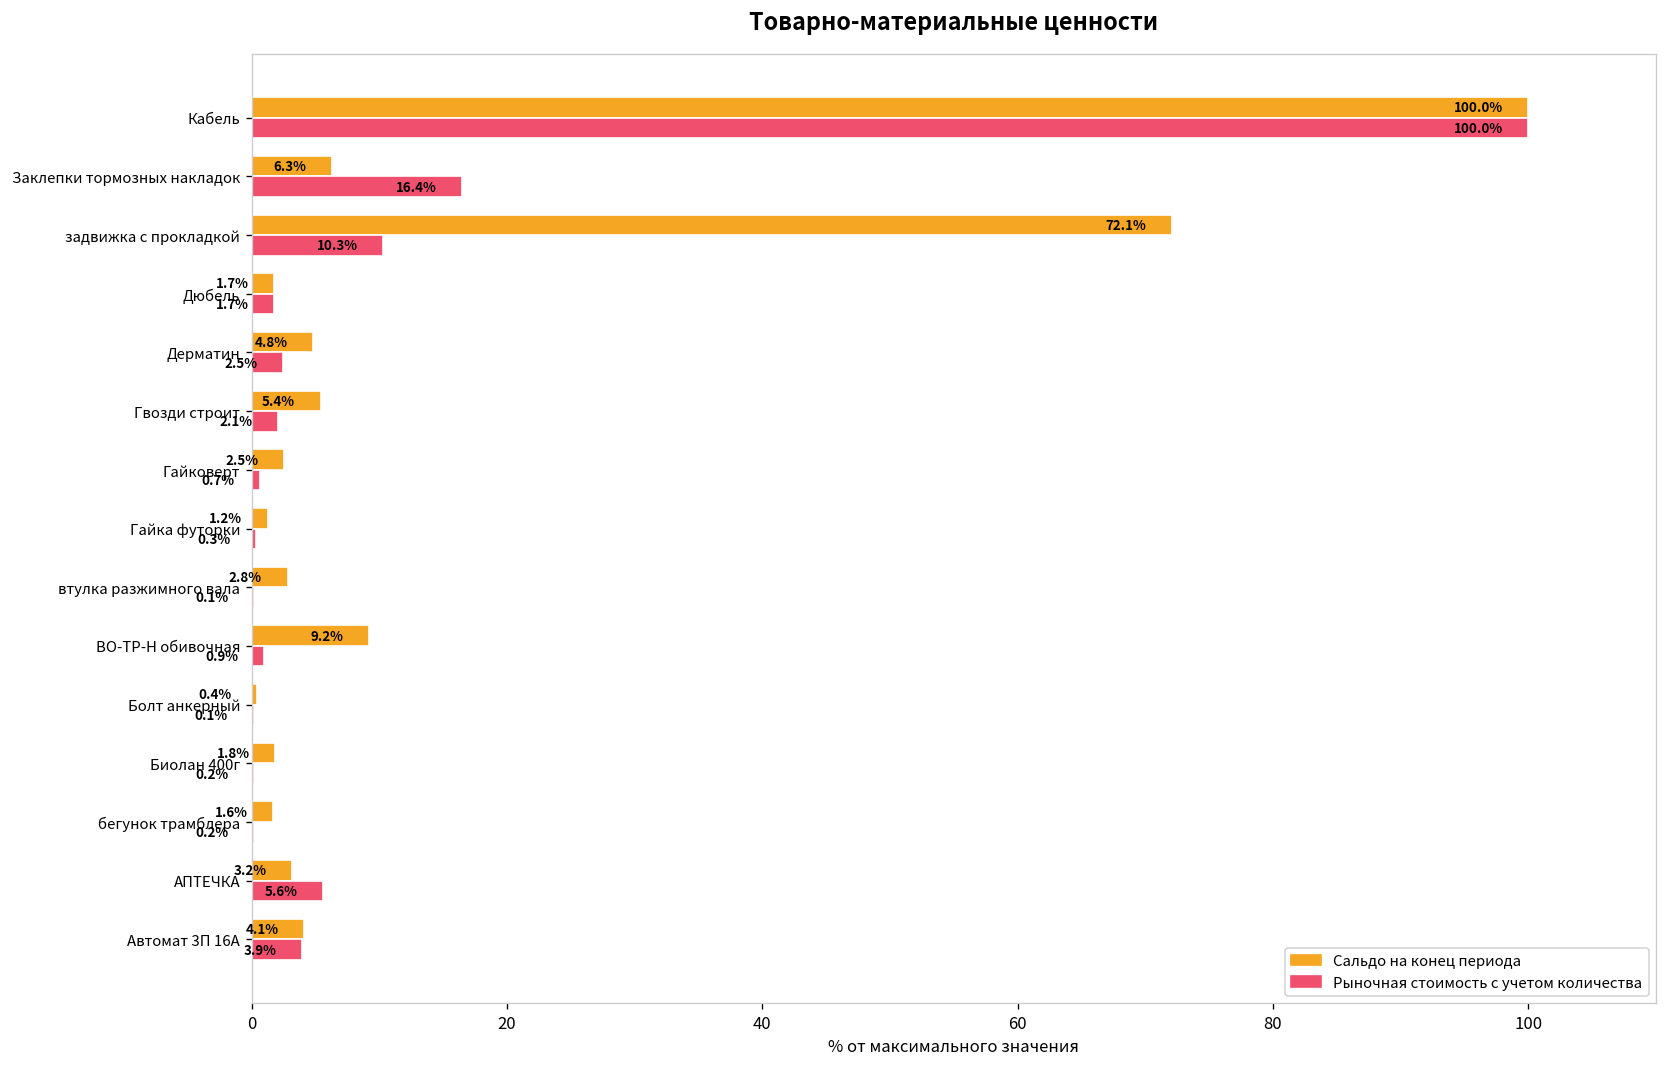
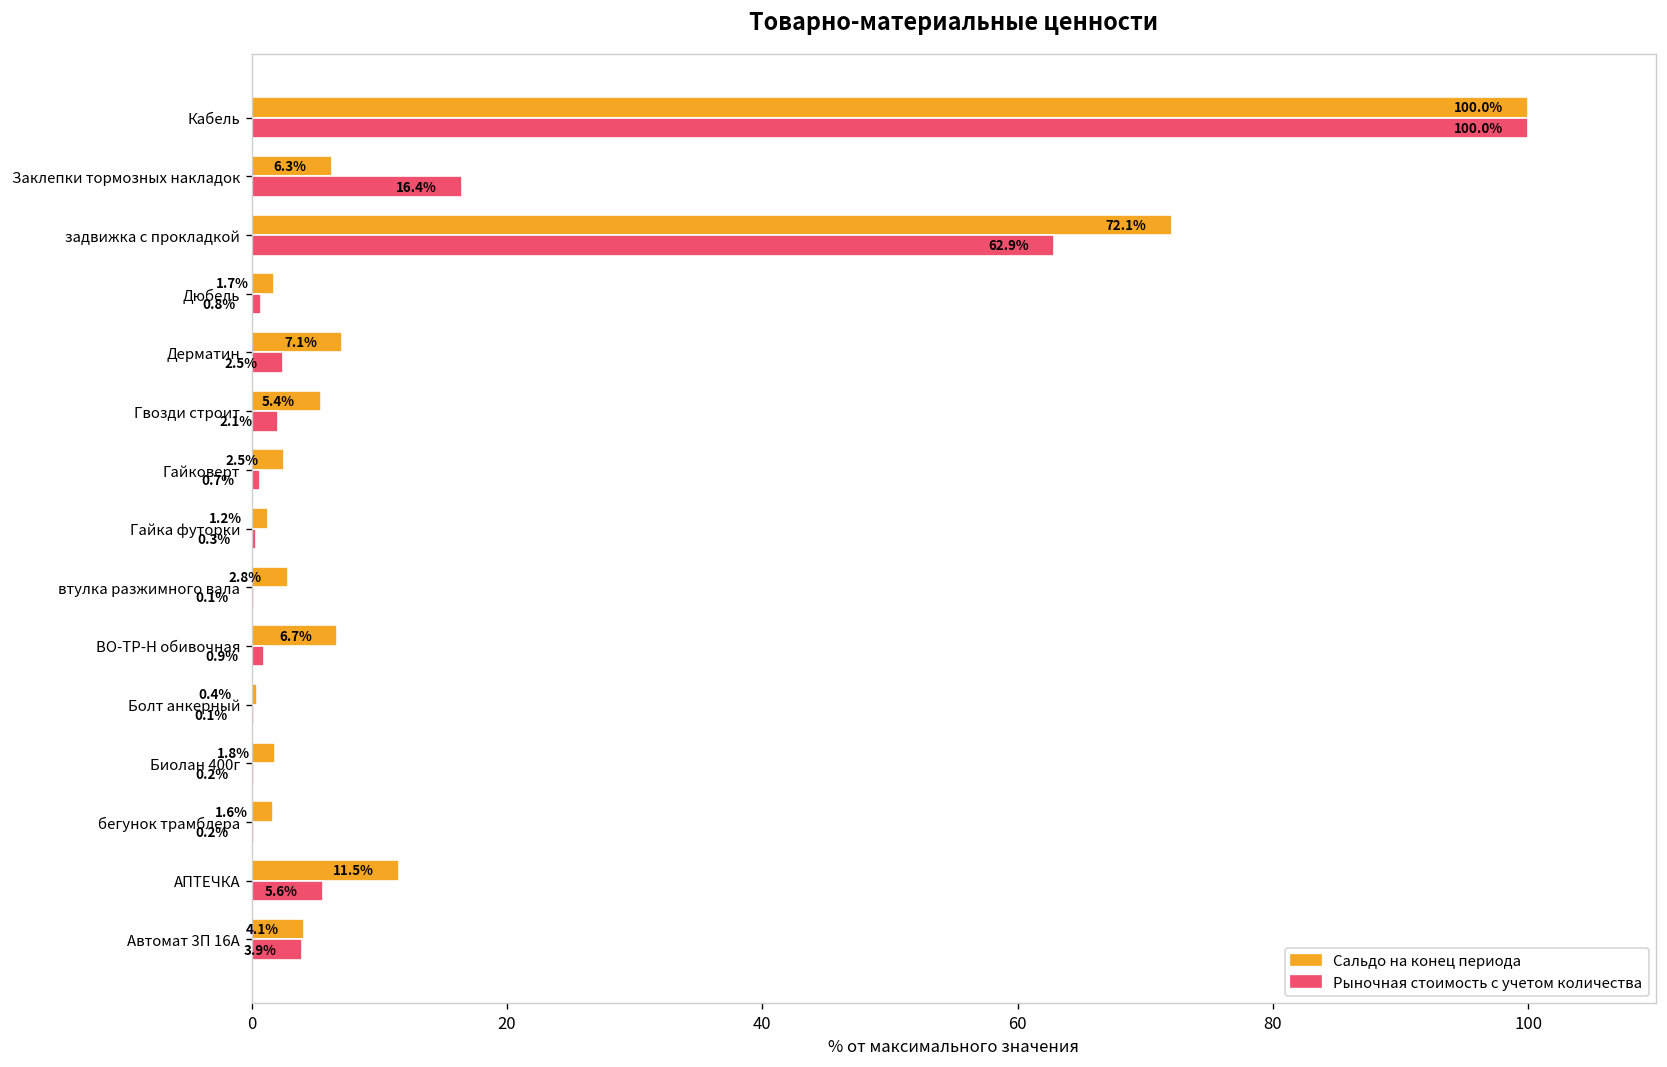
  {
    "Сальдо на конец периода": {
      "Кабель": "100.0%",
      "Заклепки тормозных накладок": "6.3%",
      "задвижка с прокладкой": "72.1%",
      "Дюбель": "1.7%",
-     "Дерматин": "4.8%",
+     "Дерматин": "7.1%",
      "Гвозди строит": "5.4%",
      "Гайковерт": "2.5%",
      "Гайка футорки": "1.2%",
      "втулка разжимного вала": "2.8%",
-     "ВО-ТР-Н обивочная": "9.2%",
+     "ВО-ТР-Н обивочная": "6.7%",
      "Болт анкерный": "0.4%",
      "Биолан 400г": "1.8%",
      "бегунок трамблера": "1.6%",
-     "АПТЕЧКА": "3.2%",
+     "АПТЕЧКА": "11.5%",
      "Автомат 3П 16А": "4.1%"
    },
    "Рыночная стоимость с учетом количества": {
      "Кабель": "100.0%",
      "Заклепки тормозных накладок": "16.4%",
-     "задвижка с прокладкой": "10.3%",
-     "Дюбель": "1.7%",
+     "задвижка с прокладкой": "62.9%",
+     "Дюбель": "0.8%",
      "Дерматин": "2.5%",
      "Гвозди строит": "2.1%",
      "Гайковерт": "0.7%",
      "Гайка футорки": "0.3%",
      "втулка разжимного вала": "0.1%",
      "ВО-ТР-Н обивочная": "0.9%",
      "Болт анкерный": "0.1%",
      "Биолан 400г": "0.2%",
      "бегунок трамблера": "0.2%",
      "АПТЕЧКА": "5.6%",
      "Автомат 3П 16А": "3.9%"
    }
  }
